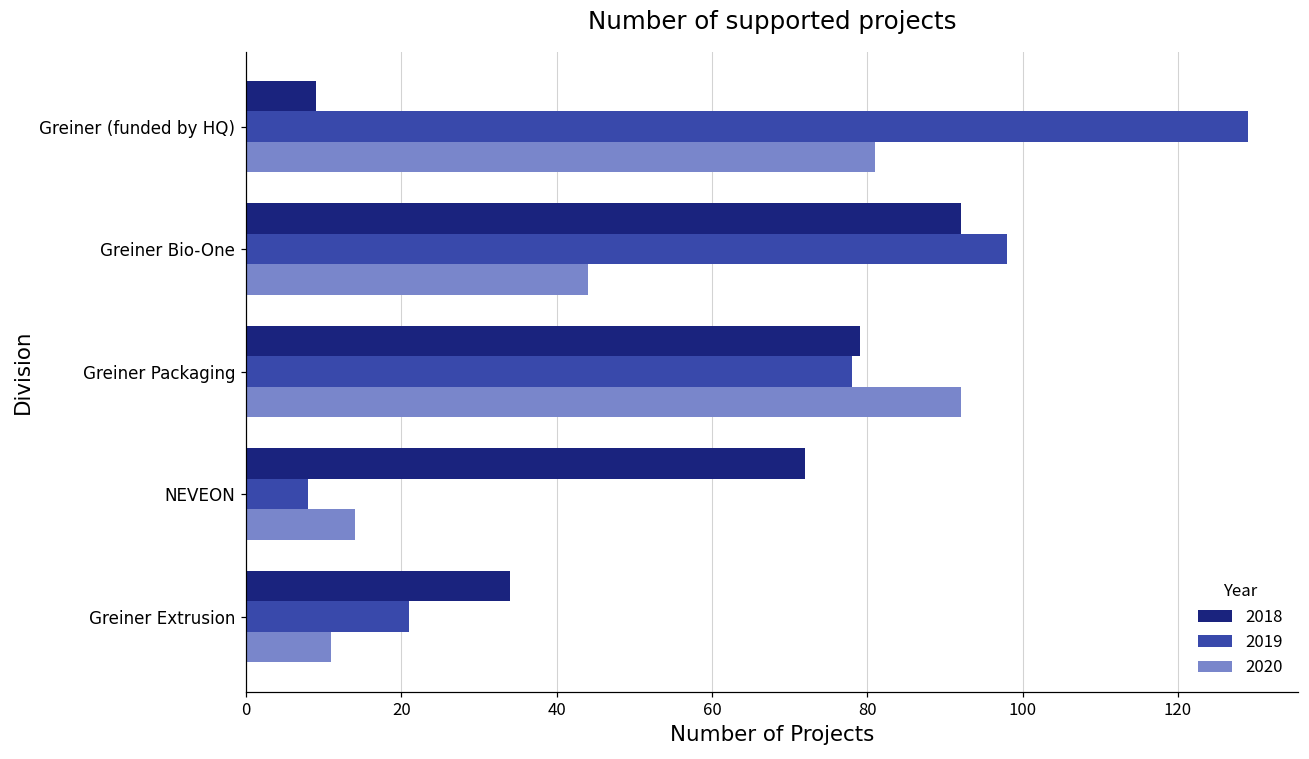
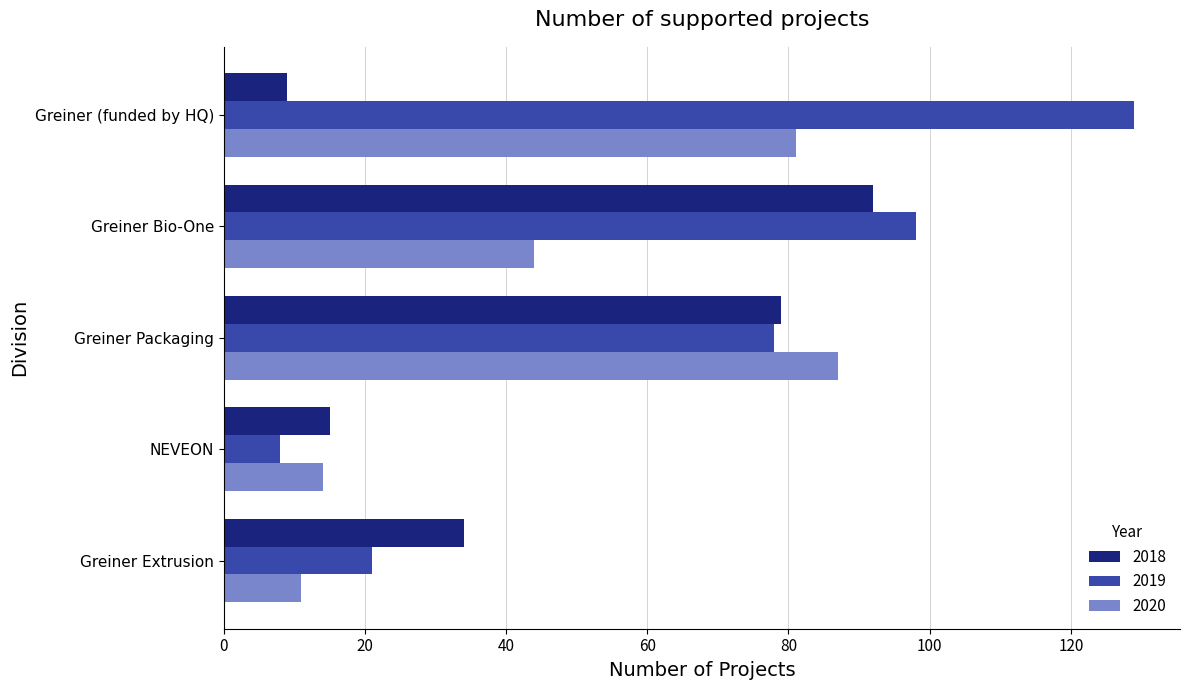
  {
    "2018": {
      "Greiner (funded by HQ)": 9,
      "Greiner Bio-One": 92,
      "Greiner Packaging": 79,
-     "NEVEON": 72,
+     "NEVEON": 15,
      "Greiner Extrusion": 34
    },
    "2019": {
      "Greiner (funded by HQ)": 129,
      "Greiner Bio-One": 98,
      "Greiner Packaging": 78,
      "NEVEON": 8,
      "Greiner Extrusion": 21
    },
    "2020": {
      "Greiner (funded by HQ)": 81,
      "Greiner Bio-One": 44,
-     "Greiner Packaging": 92,
+     "Greiner Packaging": 87,
      "NEVEON": 14,
      "Greiner Extrusion": 11
    }
  }
